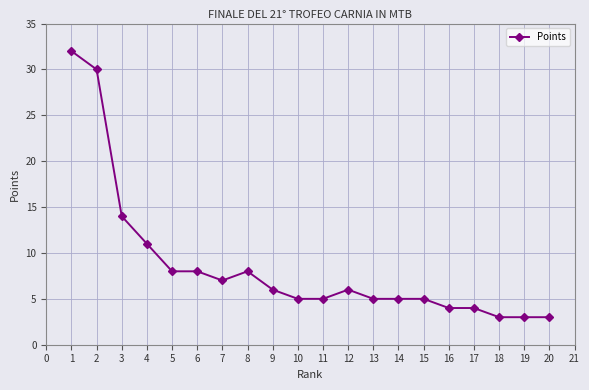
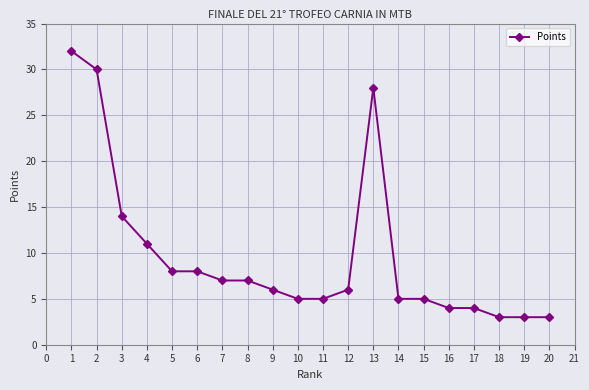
  {
    "1": 32,
    "2": 30,
    "3": 14,
    "4": 11,
    "5": 8,
    "6": 8,
    "7": 7,
-   "8": 8,
+   "8": 7,
    "9": 6,
    "10": 5,
    "11": 5,
    "12": 6,
-   "13": 5,
+   "13": 28,
    "14": 5,
    "15": 5,
    "16": 4,
    "17": 4,
    "18": 3,
    "19": 3,
    "20": 3
  }
